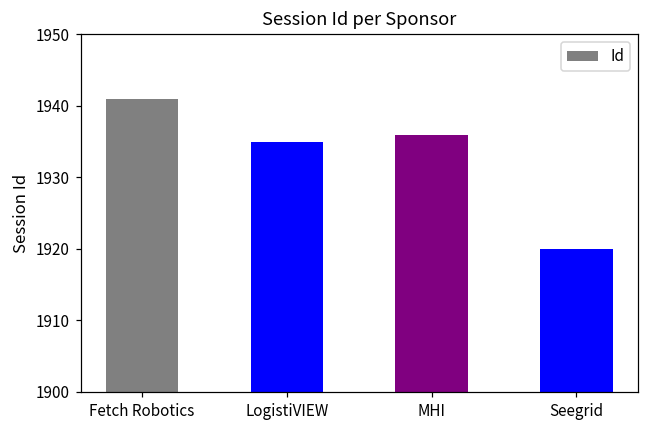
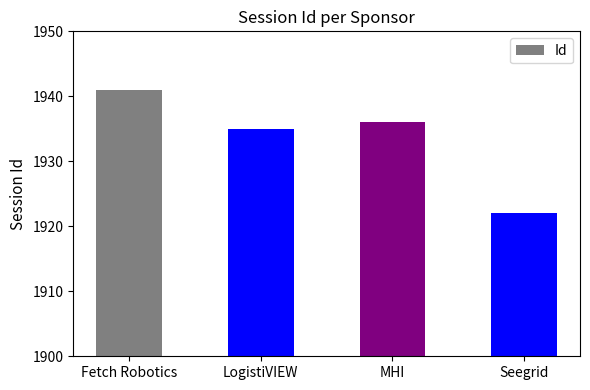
  {
    "Fetch Robotics": 1941,
    "LogistiVIEW": 1935,
    "MHI": 1936,
-   "Seegrid": 1920
+   "Seegrid": 1922
  }
